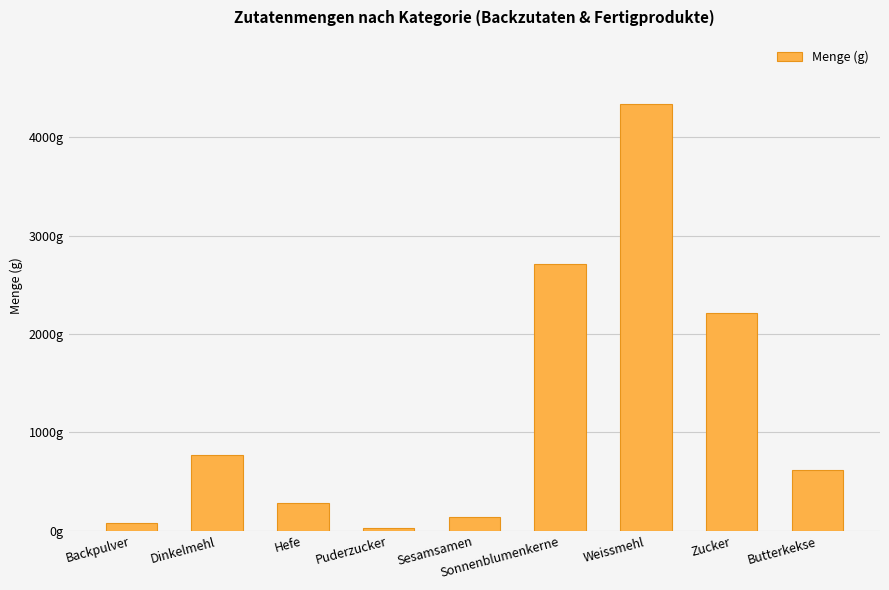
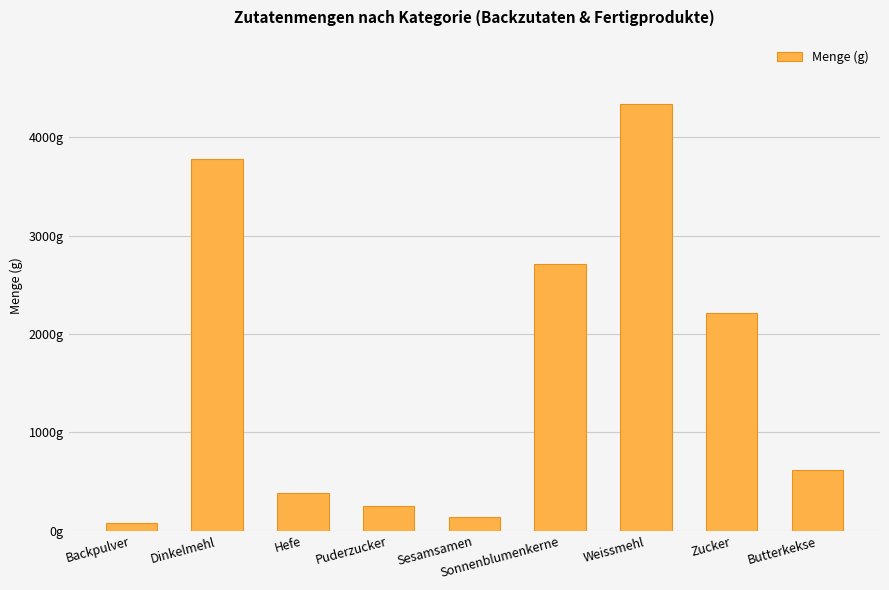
  {
    "Backpulver": "100g",
-   "Dinkelmehl": "800g",
-   "Hefe": "300g",
-   "Puderzucker": "0g",
+   "Dinkelmehl": "3800g",
+   "Hefe": "400g",
+   "Puderzucker": "300g",
    "Sesamsamen": "100g",
    "Sonnenblumenkerne": "2700g",
    "Weissmehl": "4300g",
    "Zucker": "2200g",
    "Butterkekse": "600g"
  }
